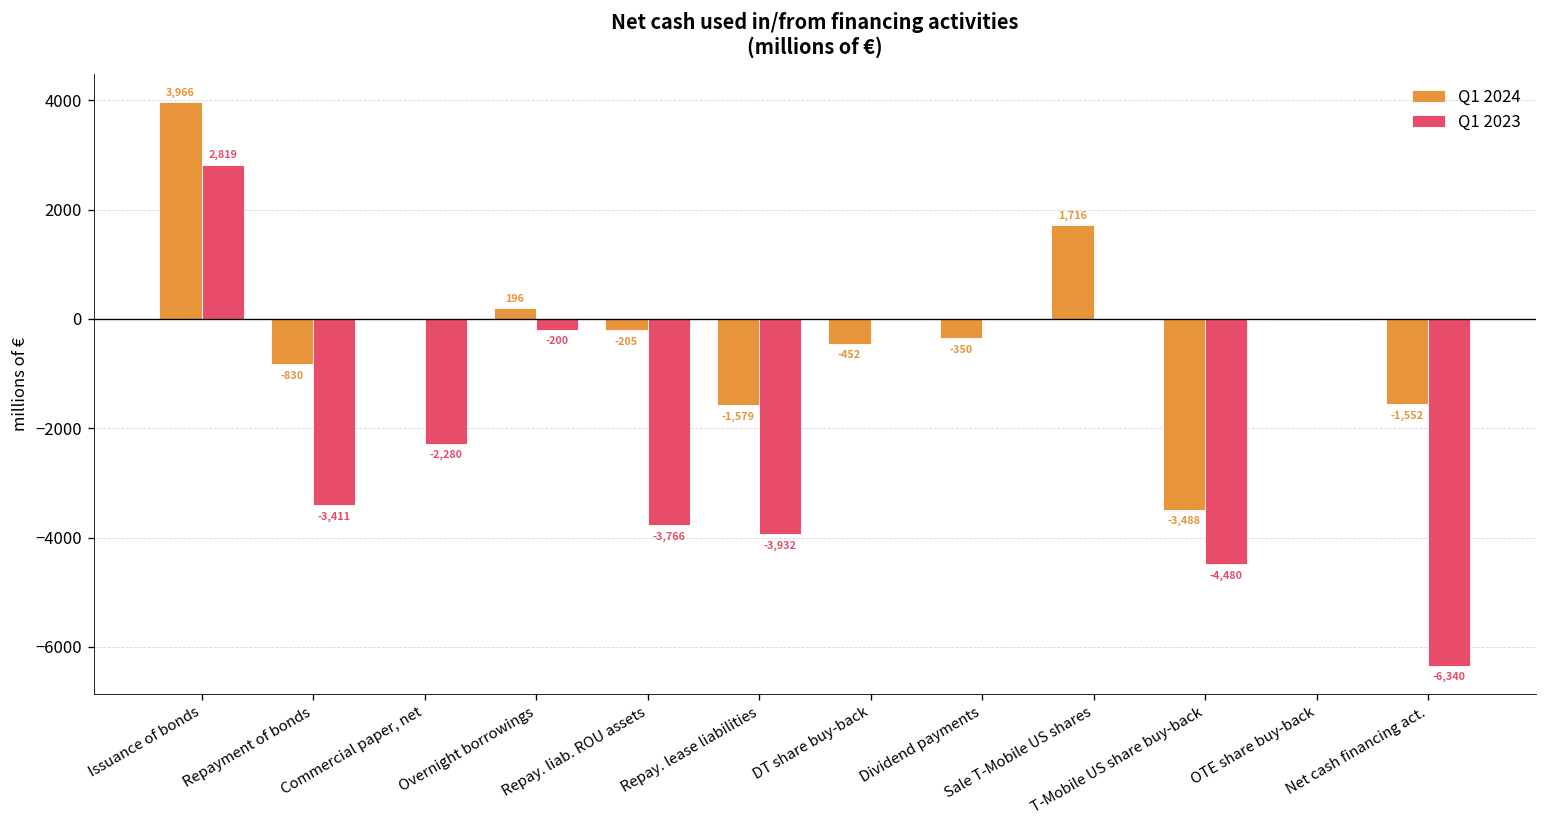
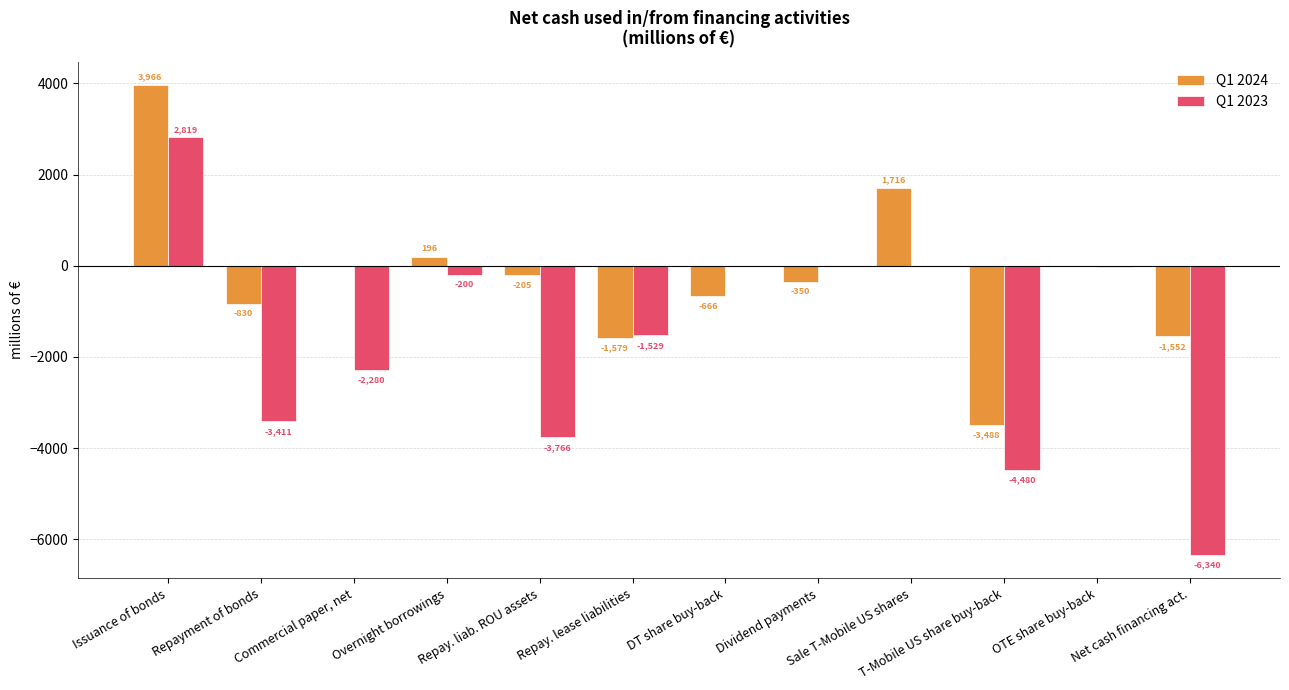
  {
    "Q1 2024": {
      "Issuance of bonds": "3,966",
      "Repayment of bonds": "-830",
      "Overnight borrowings": "196",
      "Repay. liab. ROU assets": "-205",
      "Repay. lease liabilities": "-1,579",
-     "DT share buy-back": "-452",
+     "DT share buy-back": "-666",
      "Dividend payments": "-350",
      "Sale T-Mobile US shares": "1,716",
      "T-Mobile US share buy-back": "-3,488",
      "Net cash financing act.": "-1,552"
    },
    "Q1 2023": {
      "Issuance of bonds": "2,819",
      "Repayment of bonds": "-3,411",
      "Commercial paper, net": "-2,280",
      "Overnight borrowings": "-200",
      "Repay. liab. ROU assets": "-3,766",
-     "Repay. lease liabilities": "-3,932",
+     "Repay. lease liabilities": "-1,529",
      "T-Mobile US share buy-back": "-4,480",
      "Net cash financing act.": "-6,340"
    }
  }
